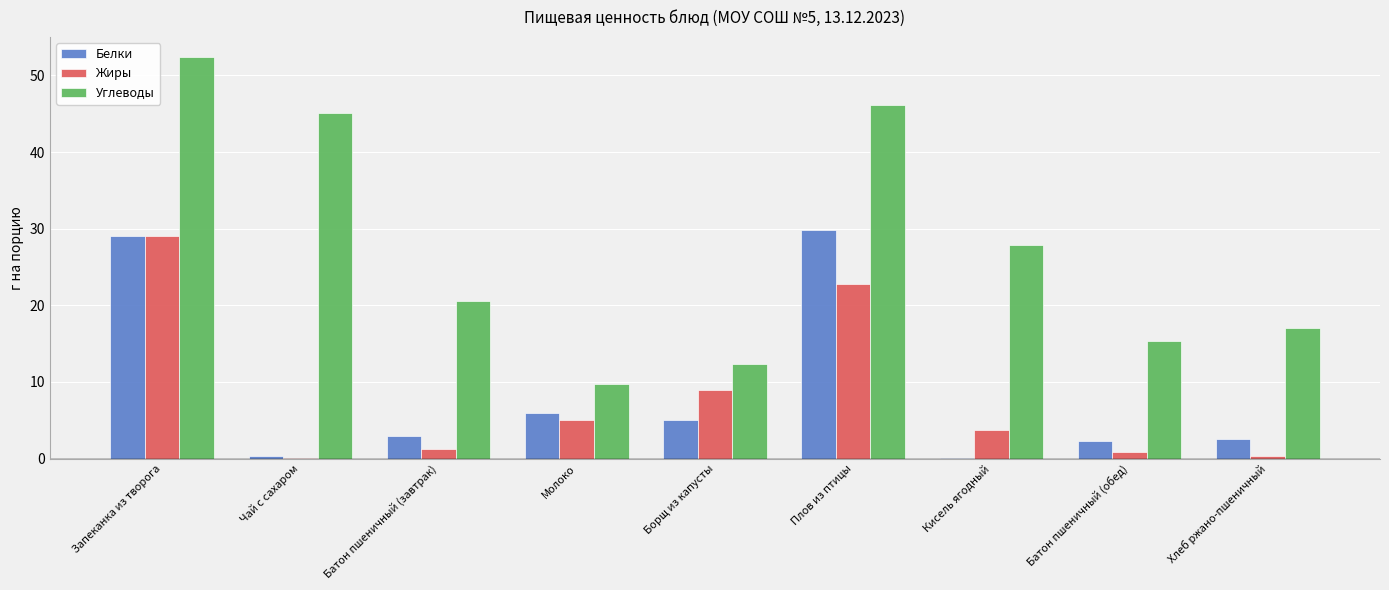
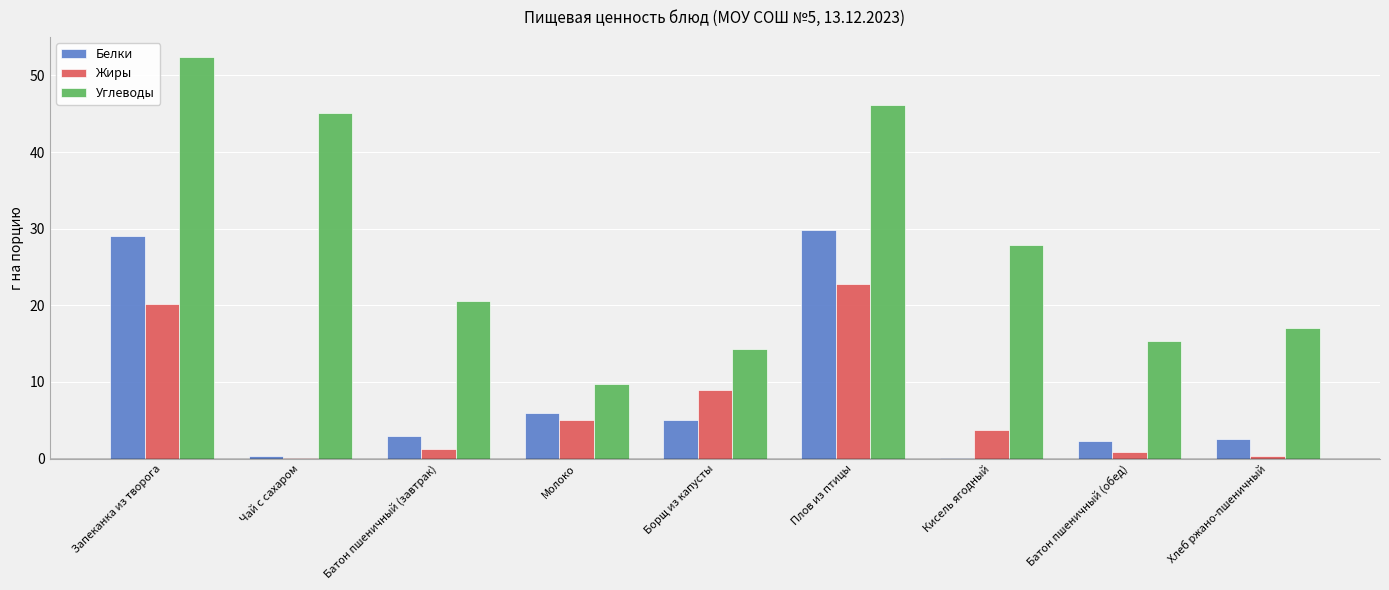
  {
    "Белки": {
      "Запеканка из творога": 29,
      "Батон пшеничный (завтрак)": 3,
      "Молоко": 6,
      "Борщ из капусты": 5,
      "Плов из птицы": 30,
      "Батон пшеничный (обед)": 2,
      "Хлеб ржано-пшеничный": 3
    },
    "Жиры": {
-     "Запеканка из творога": 29,
+     "Запеканка из творога": 20,
      "Батон пшеничный (завтрак)": 1,
      "Молоко": 5,
      "Борщ из капусты": 9,
      "Плов из птицы": 23,
      "Кисель ягодный": 4,
      "Батон пшеничный (обед)": 1,
      "Хлеб ржано-пшеничный": 0
    },
    "Углеводы": {
      "Запеканка из творога": 52,
      "Чай с сахаром": 45,
      "Батон пшеничный (завтрак)": 21,
      "Молоко": 10,
-     "Борщ из капусты": 12,
+     "Борщ из капусты": 14,
      "Плов из птицы": 46,
      "Кисель ягодный": 28,
      "Батон пшеничный (обед)": 15,
      "Хлеб ржано-пшеничный": 17
    }
  }
